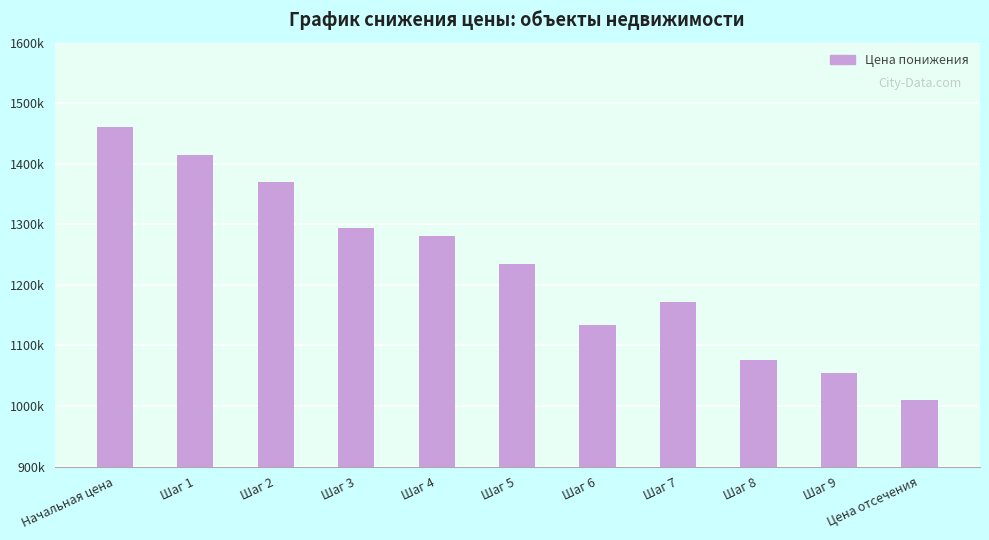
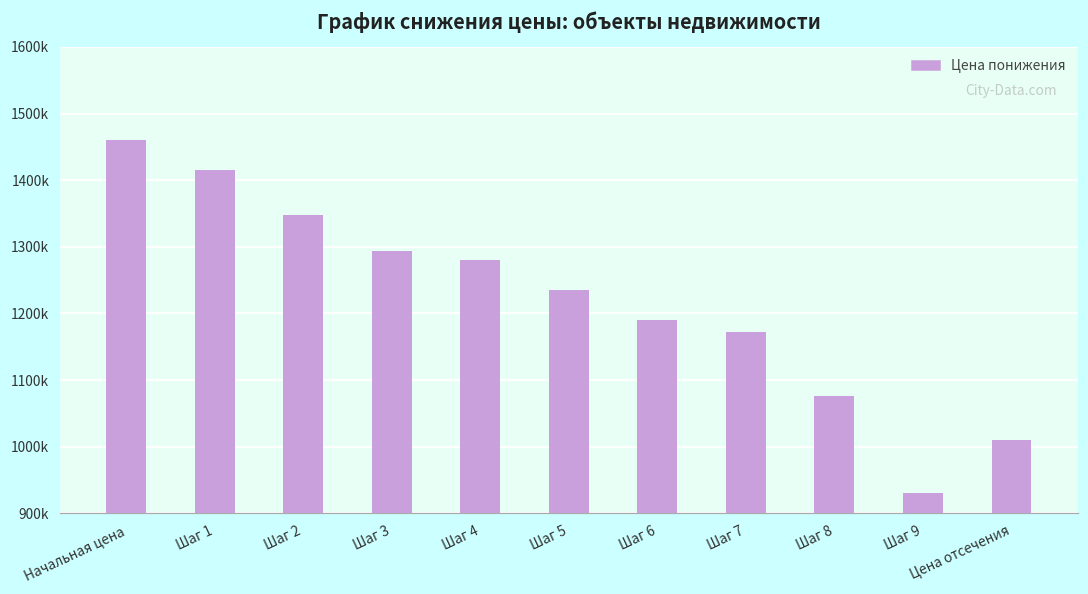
  {
    "Начальная цена": 1460000,
    "Шаг 1": 1420000,
-   "Шаг 2": 1370000,
+   "Шаг 2": 1350000,
    "Шаг 3": 1290000,
    "Шаг 4": 1280000,
    "Шаг 5": 1240000,
-   "Шаг 6": 1130000,
+   "Шаг 6": 1190000,
    "Шаг 7": 1170000,
    "Шаг 8": 1080000,
-   "Шаг 9": 1060000,
+   "Шаг 9": 930000,
    "Цена отсечения": 1010000
  }
